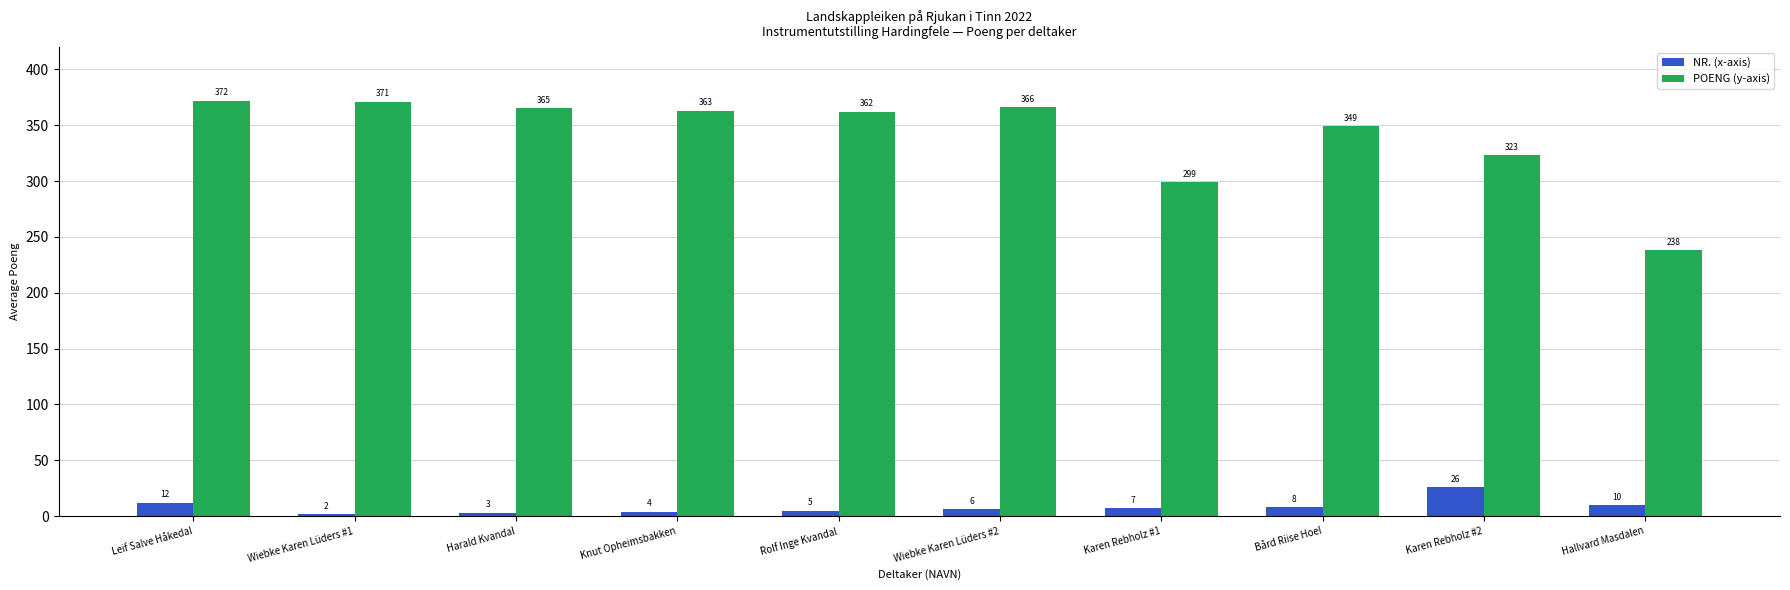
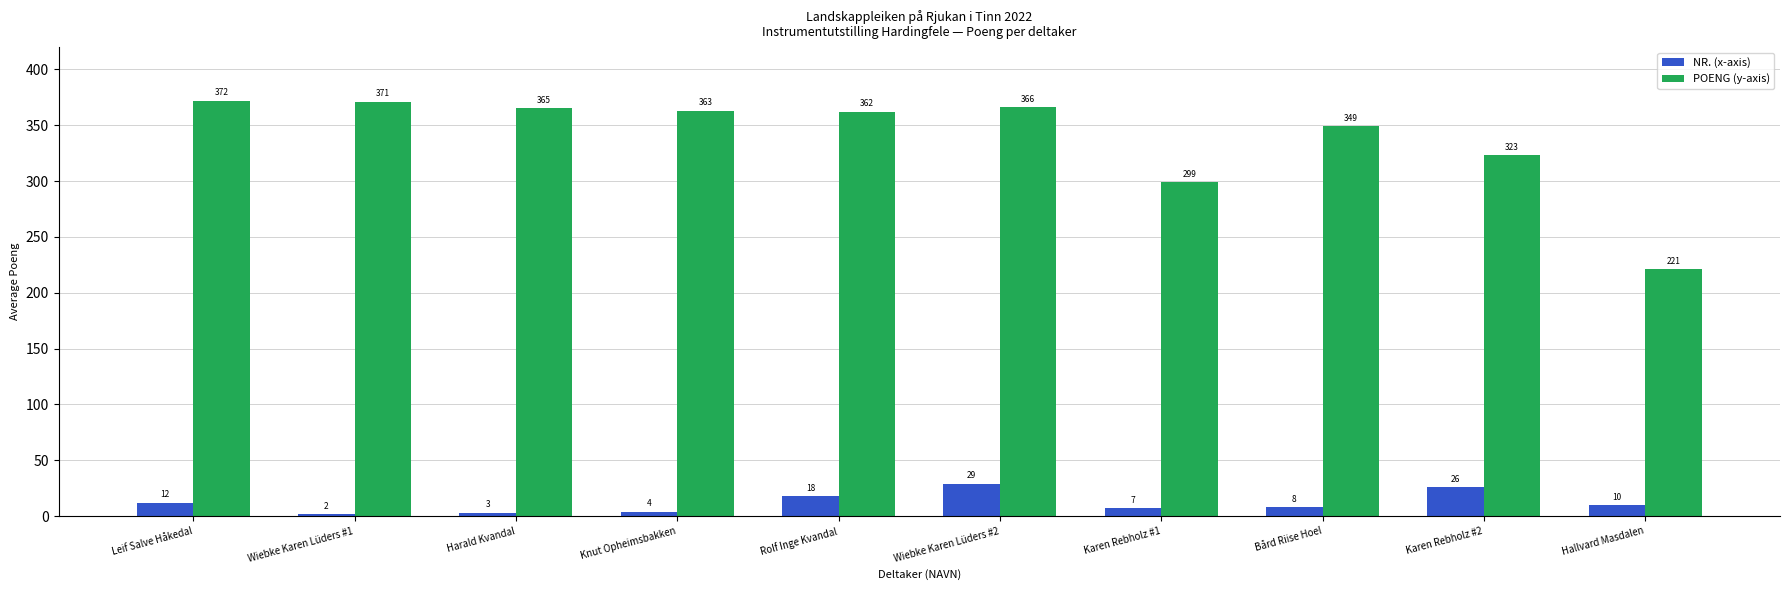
  {
    "NR. (x-axis)": {
      "Leif Salve Håkedal": 12,
      "Wiebke Karen Lüders #1": 2,
      "Harald Kvandal": 3,
      "Knut Opheimsbakken": 4,
-     "Rolf Inge Kvandal": 5,
-     "Wiebke Karen Lüders #2": 6,
+     "Rolf Inge Kvandal": 18,
+     "Wiebke Karen Lüders #2": 29,
      "Karen Rebholz #1": 7,
      "Bård Riise Hoel": 8,
      "Karen Rebholz #2": 26,
      "Hallvard Masdalen": 10
    },
    "POENG (y-axis)": {
      "Leif Salve Håkedal": 372,
      "Wiebke Karen Lüders #1": 371,
      "Harald Kvandal": 365,
      "Knut Opheimsbakken": 363,
      "Rolf Inge Kvandal": 362,
      "Wiebke Karen Lüders #2": 366,
      "Karen Rebholz #1": 299,
      "Bård Riise Hoel": 349,
      "Karen Rebholz #2": 323,
-     "Hallvard Masdalen": 238
+     "Hallvard Masdalen": 221
    }
  }
